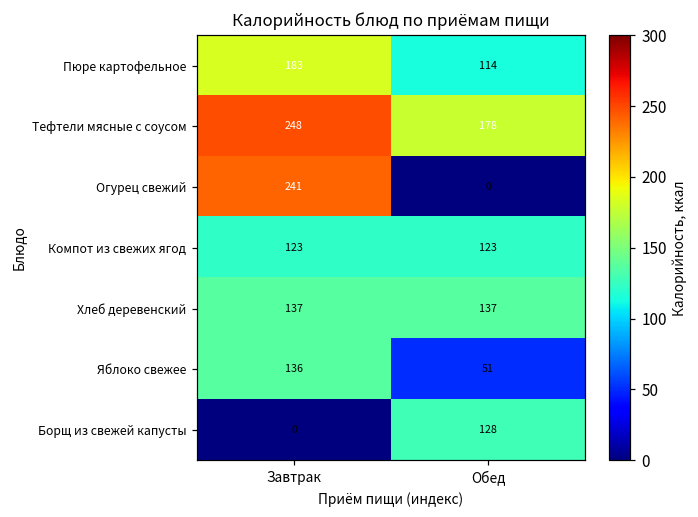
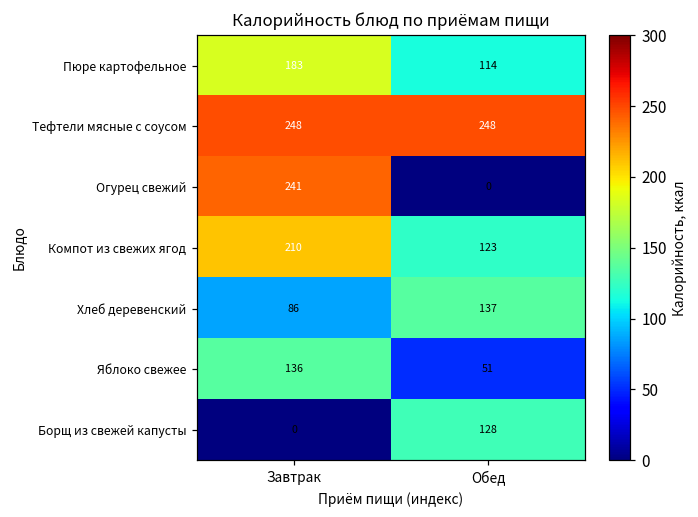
  {
    "Пюре картофельное": {
      "Завтрак": 183,
      "Обед": 114
    },
    "Тефтели мясные с соусом": {
      "Завтрак": 248,
-     "Обед": 178
+     "Обед": 248
    },
    "Огурец свежий": {
      "Завтрак": 241,
      "Обед": 0
    },
    "Компот из свежих ягод": {
-     "Завтрак": 123,
+     "Завтрак": 210,
      "Обед": 123
    },
    "Хлеб деревенский": {
-     "Завтрак": 137,
+     "Завтрак": 86,
      "Обед": 137
    },
    "Яблоко свежее": {
      "Завтрак": 136,
      "Обед": 51
    },
    "Борщ из свежей капусты": {
      "Завтрак": 0,
      "Обед": 128
    }
  }
